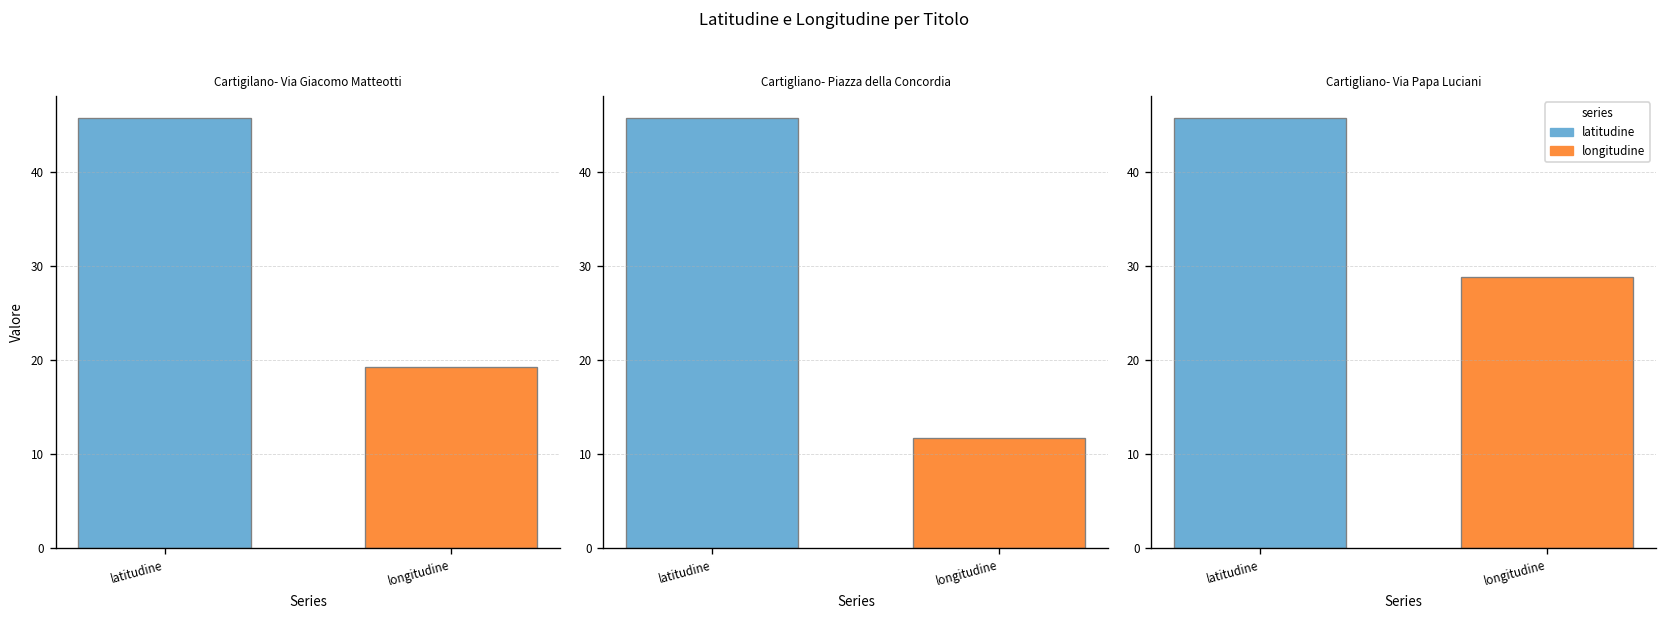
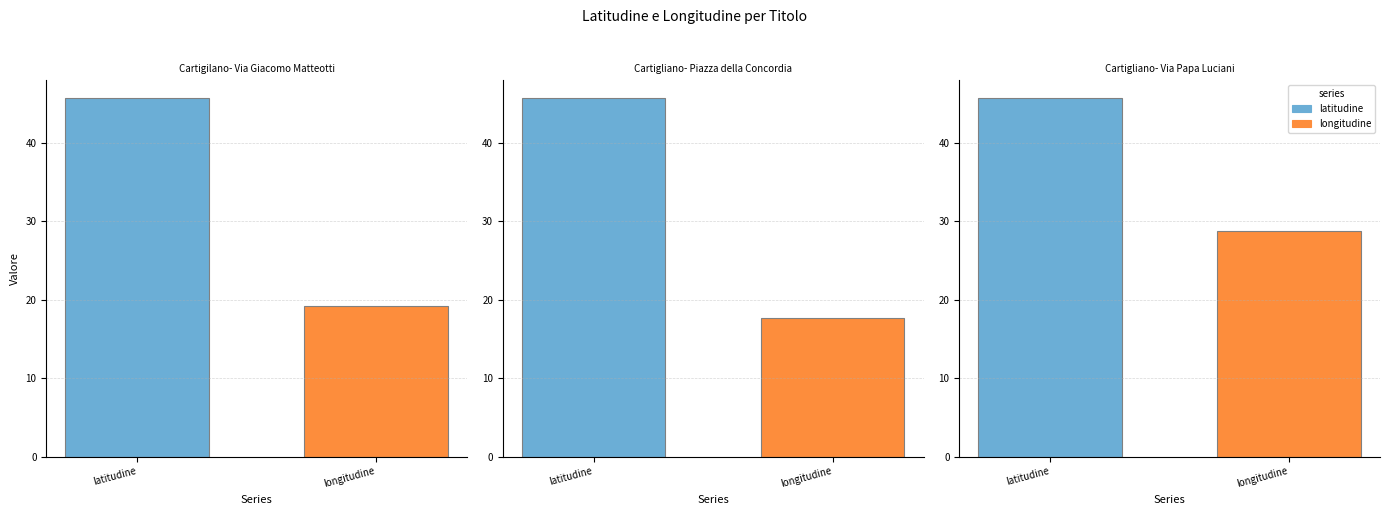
  {
    "Cartigilano- Via Giacomo Matteotti": {
      "latitudine": 46,
      "longitudine": 19
    },
    "Cartigliano- Piazza della Concordia": {
      "latitudine": 46,
-     "longitudine": 12
+     "longitudine": 18
    },
    "Cartigliano- Via Papa Luciani": {
      "latitudine": 46,
      "longitudine": 29
    }
  }
